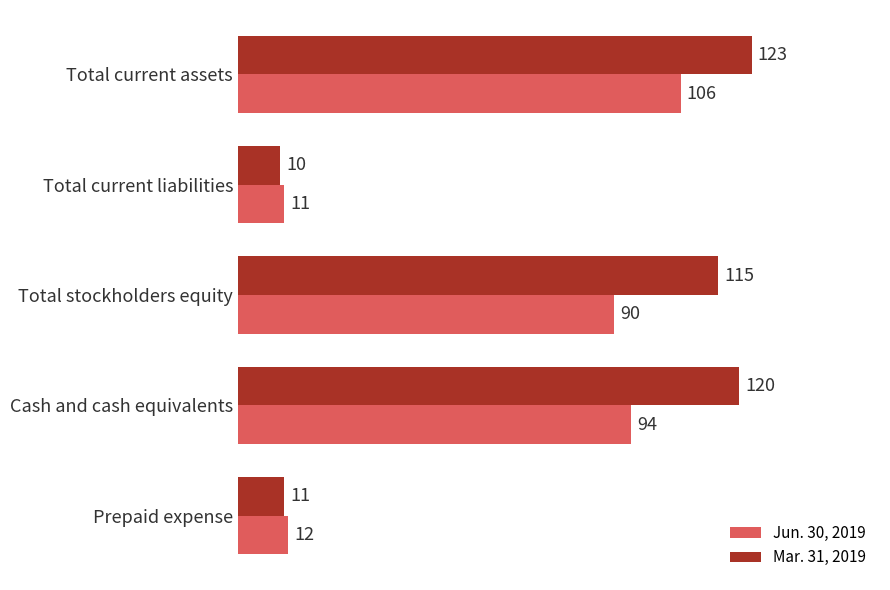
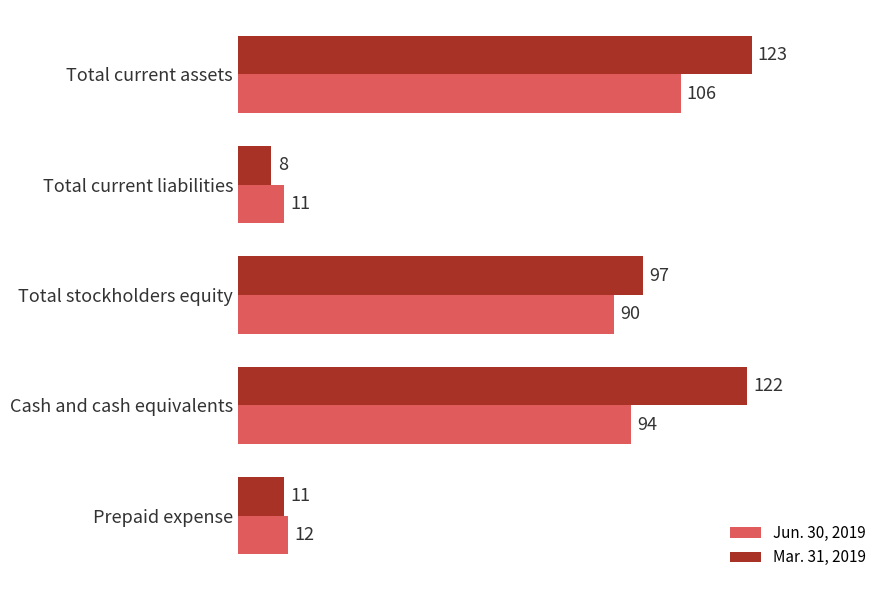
  {
    "Jun. 30, 2019": {
      "Total current assets": 106,
      "Total current liabilities": 11,
      "Total stockholders equity": 90,
      "Cash and cash equivalents": 94,
      "Prepaid expense": 12
    },
    "Mar. 31, 2019": {
      "Total current assets": 123,
-     "Total current liabilities": 10,
-     "Total stockholders equity": 115,
-     "Cash and cash equivalents": 120,
+     "Total current liabilities": 8,
+     "Total stockholders equity": 97,
+     "Cash and cash equivalents": 122,
      "Prepaid expense": 11
    }
  }
